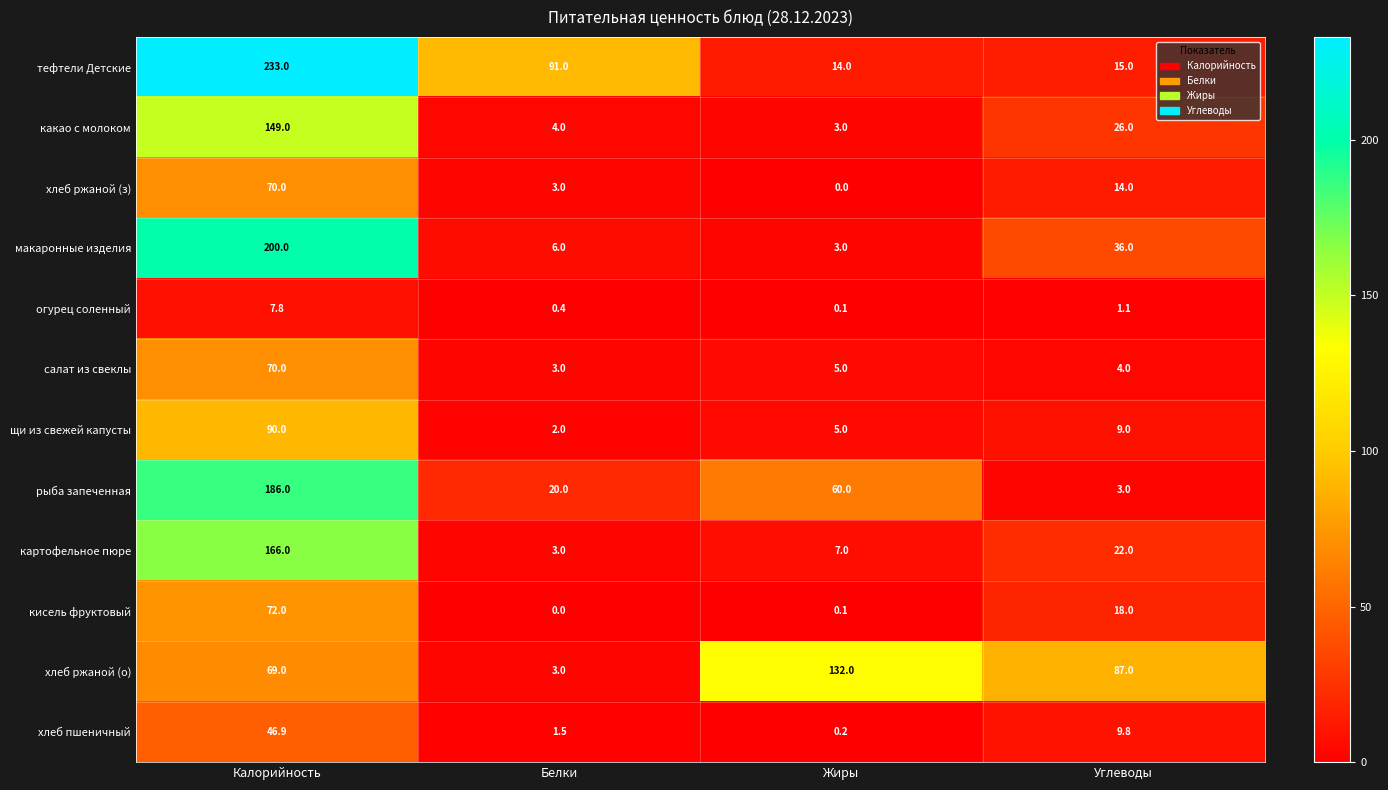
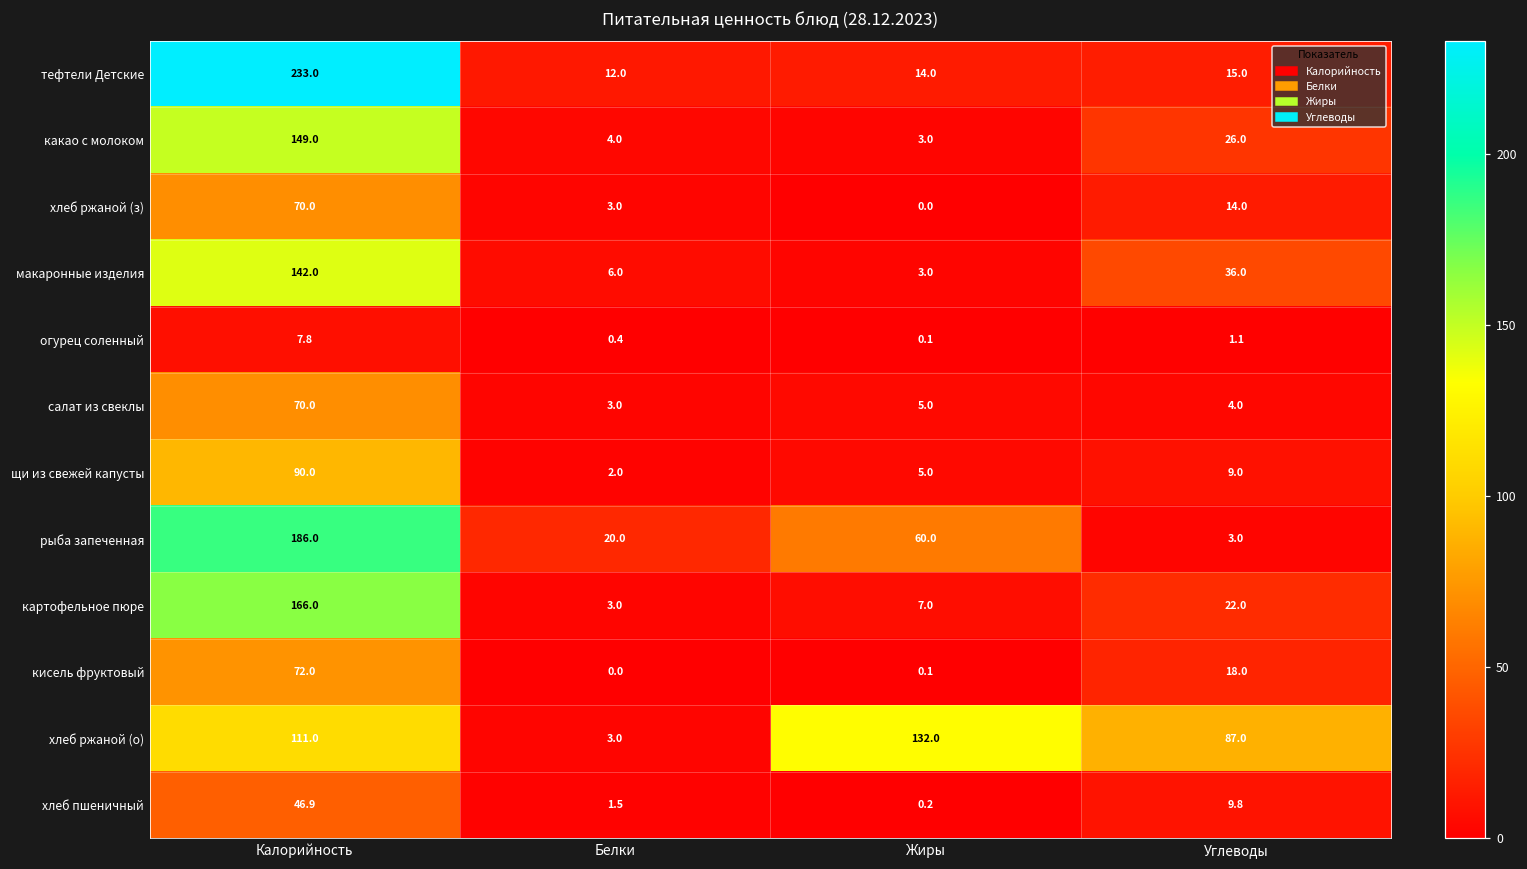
  {
    "тефтели Детские": {
      "Калорийность": 233.0,
-     "Белки": 91.0,
+     "Белки": 12.0,
      "Жиры": 14.0,
      "Углеводы": 15.0
    },
    "какао с молоком": {
      "Калорийность": 149.0,
      "Белки": 4.0,
      "Жиры": 3.0,
      "Углеводы": 26.0
    },
    "хлеб ржаной (з)": {
      "Калорийность": 70.0,
      "Белки": 3.0,
      "Жиры": 0.0,
      "Углеводы": 14.0
    },
    "макаронные изделия": {
-     "Калорийность": 200.0,
+     "Калорийность": 142.0,
      "Белки": 6.0,
      "Жиры": 3.0,
      "Углеводы": 36.0
    },
    "огурец соленный": {
      "Калорийность": 7.8,
      "Белки": 0.4,
      "Жиры": 0.1,
      "Углеводы": 1.1
    },
    "салат из свеклы": {
      "Калорийность": 70.0,
      "Белки": 3.0,
      "Жиры": 5.0,
      "Углеводы": 4.0
    },
    "щи из свежей капусты": {
      "Калорийность": 90.0,
      "Белки": 2.0,
      "Жиры": 5.0,
      "Углеводы": 9.0
    },
    "рыба запеченная": {
      "Калорийность": 186.0,
      "Белки": 20.0,
      "Жиры": 60.0,
      "Углеводы": 3.0
    },
    "картофельное пюре": {
      "Калорийность": 166.0,
      "Белки": 3.0,
      "Жиры": 7.0,
      "Углеводы": 22.0
    },
    "кисель фруктовый": {
      "Калорийность": 72.0,
      "Белки": 0.0,
      "Жиры": 0.1,
      "Углеводы": 18.0
    },
    "хлеб ржаной (о)": {
-     "Калорийность": 69.0,
+     "Калорийность": 111.0,
      "Белки": 3.0,
      "Жиры": 132.0,
      "Углеводы": 87.0
    },
    "хлеб пшеничный": {
      "Калорийность": 46.9,
      "Белки": 1.5,
      "Жиры": 0.2,
      "Углеводы": 9.8
    }
  }
